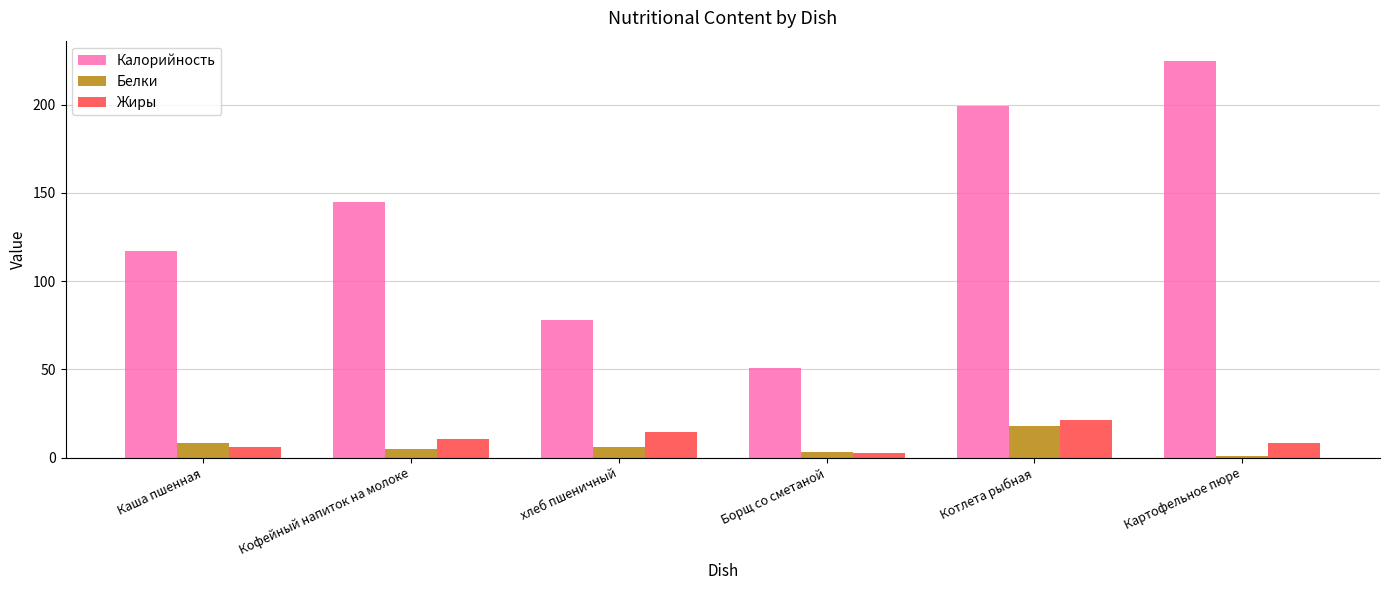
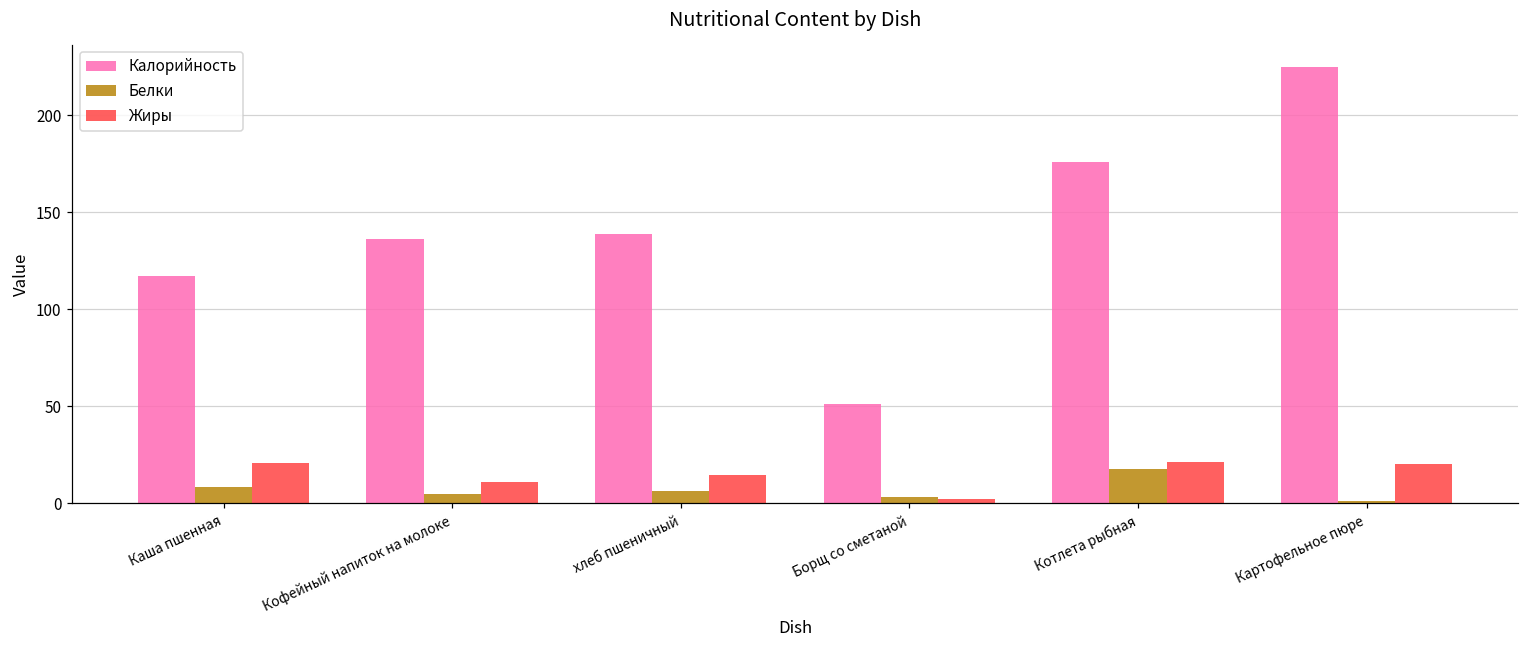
  {
    "Калорийность": {
      "Каша пшенная": 117,
-     "Кофейный напиток на молоке": 145,
-     "хлеб пшеничный": 78,
+     "Кофейный напиток на молоке": 136,
+     "хлеб пшеничный": 139,
      "Борщ со сметаной": 51,
-     "Котлета рыбная": 199,
+     "Котлета рыбная": 176,
      "Картофельное пюре": 225
    },
    "Белки": {
      "Каша пшенная": 9,
      "Кофейный напиток на молоке": 5,
      "хлеб пшеничный": 6,
      "Борщ со сметаной": 3,
      "Котлета рыбная": 18
    },
    "Жиры": {
-     "Каша пшенная": 6,
+     "Каша пшенная": 21,
      "Кофейный напиток на молоке": 11,
      "хлеб пшеничный": 14,
      "Борщ со сметаной": 3,
      "Котлета рыбная": 21,
-     "Картофельное пюре": 8
+     "Картофельное пюре": 20
    }
  }
